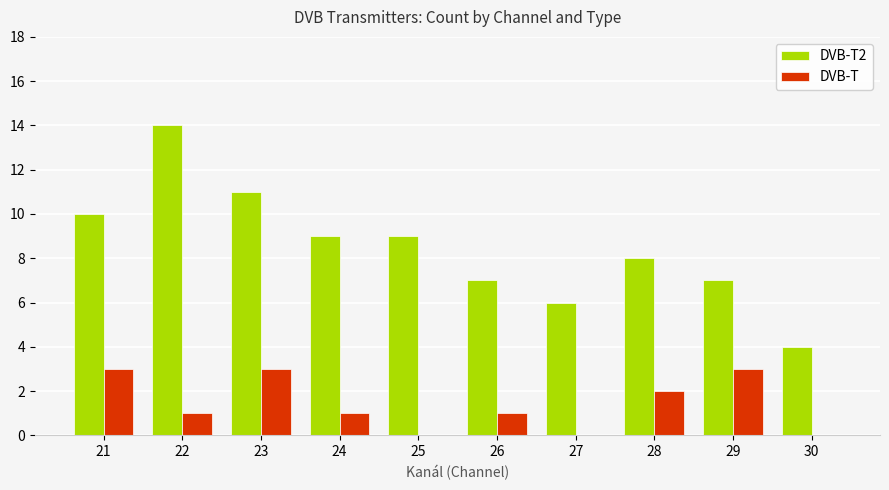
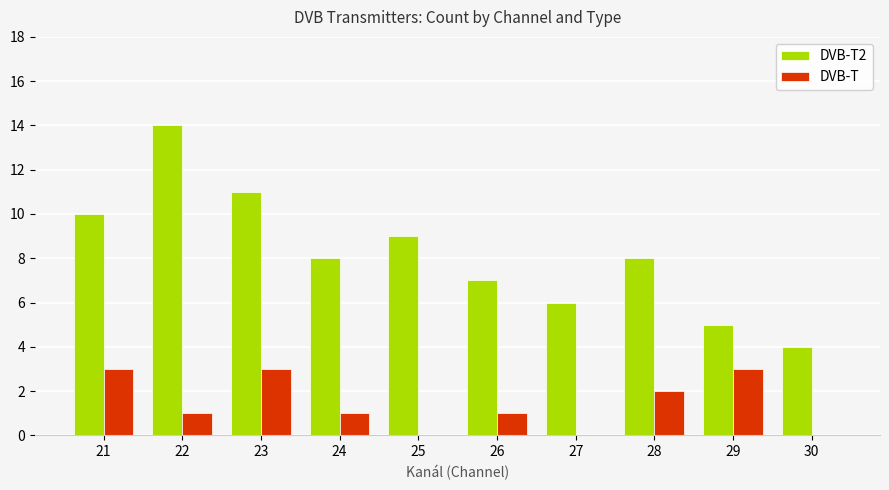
  {
    "DVB-T2": {
      "21": 10,
      "22": 14,
      "23": 11,
-     "24": 9,
+     "24": 8,
      "25": 9,
      "26": 7,
      "27": 6,
      "28": 8,
-     "29": 7,
+     "29": 5,
      "30": 4
    },
    "DVB-T": {
      "21": 3,
      "22": 1,
      "23": 3,
      "24": 1,
      "25": 0,
      "26": 1,
      "27": 0,
      "28": 2,
      "29": 3,
      "30": 0
    }
  }
